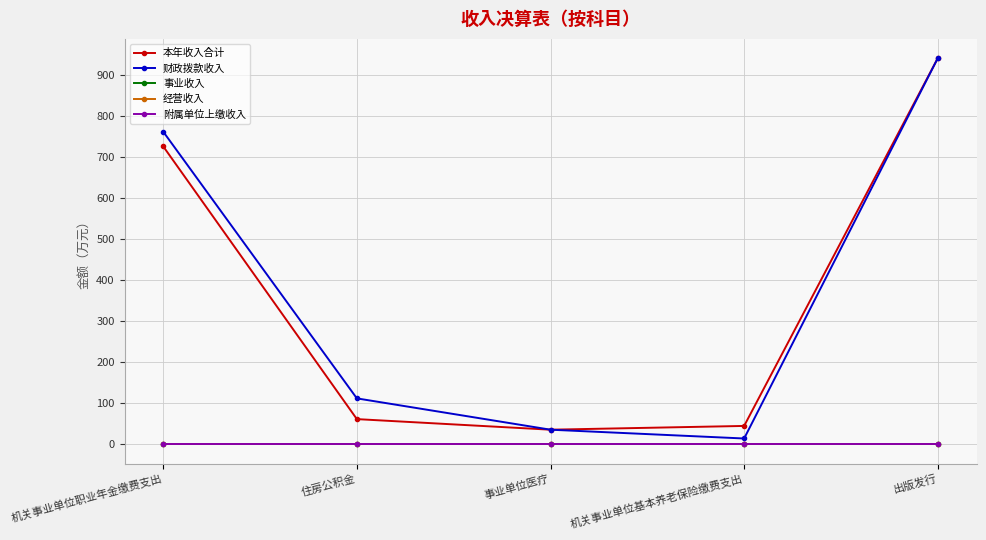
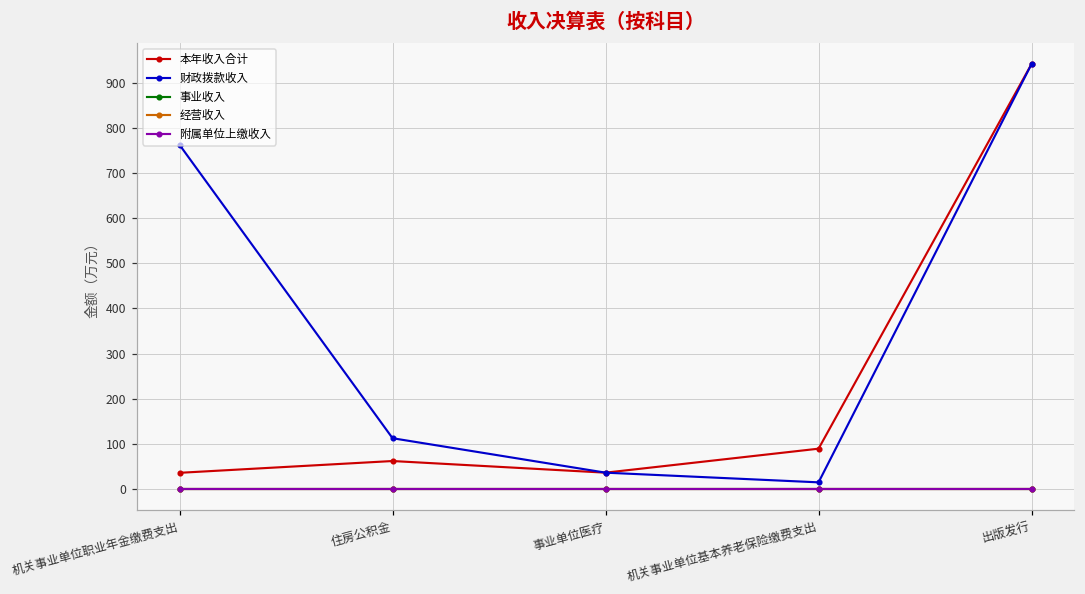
  {
    "本年收入合计": {
-     "机关事业单位职业年金缴费支出": 730,
+     "机关事业单位职业年金缴费支出": 40,
      "住房公积金": 60,
-     "机关事业单位基本养老保险缴费支出": 50
+     "机关事业单位基本养老保险缴费支出": 90
    },
    "财政拨款收入": {
      "机关事业单位职业年金缴费支出": 760,
      "住房公积金": 110,
      "机关事业单位基本养老保险缴费支出": 10
    },
    "附属单位上缴收入": {
      "机关事业单位职业年金缴费支出": 0,
      "住房公积金": 0,
      "事业单位医疗": 0,
      "机关事业单位基本养老保险缴费支出": 0,
      "出版发行": 0
    }
  }
